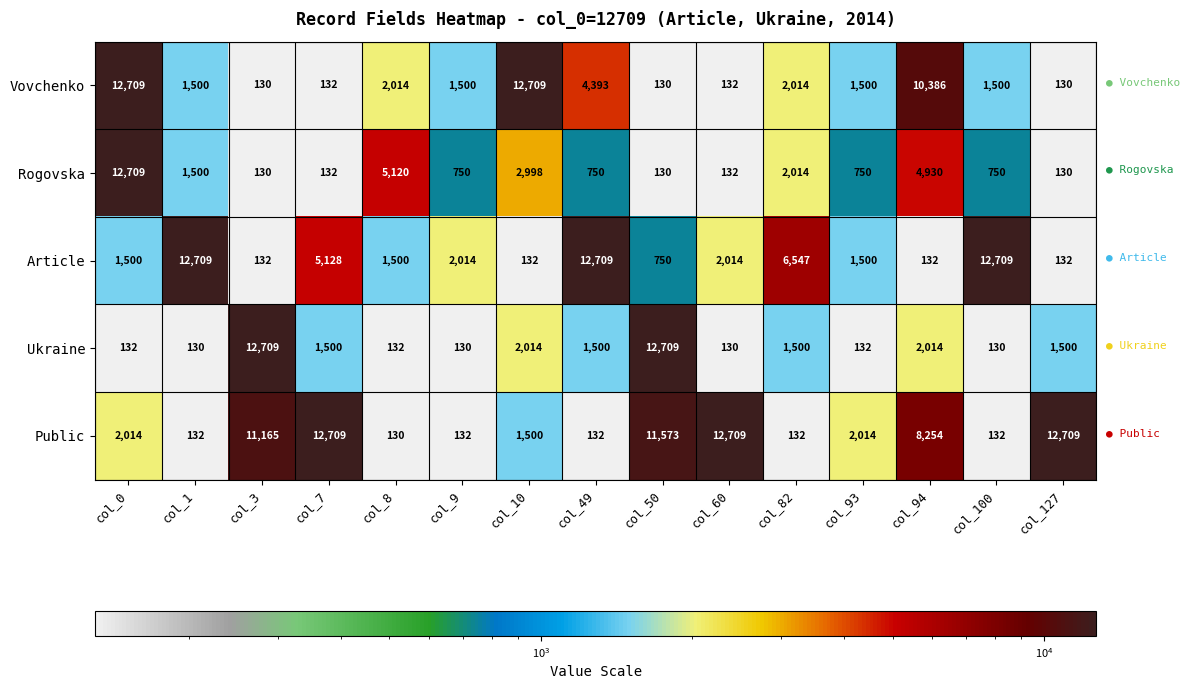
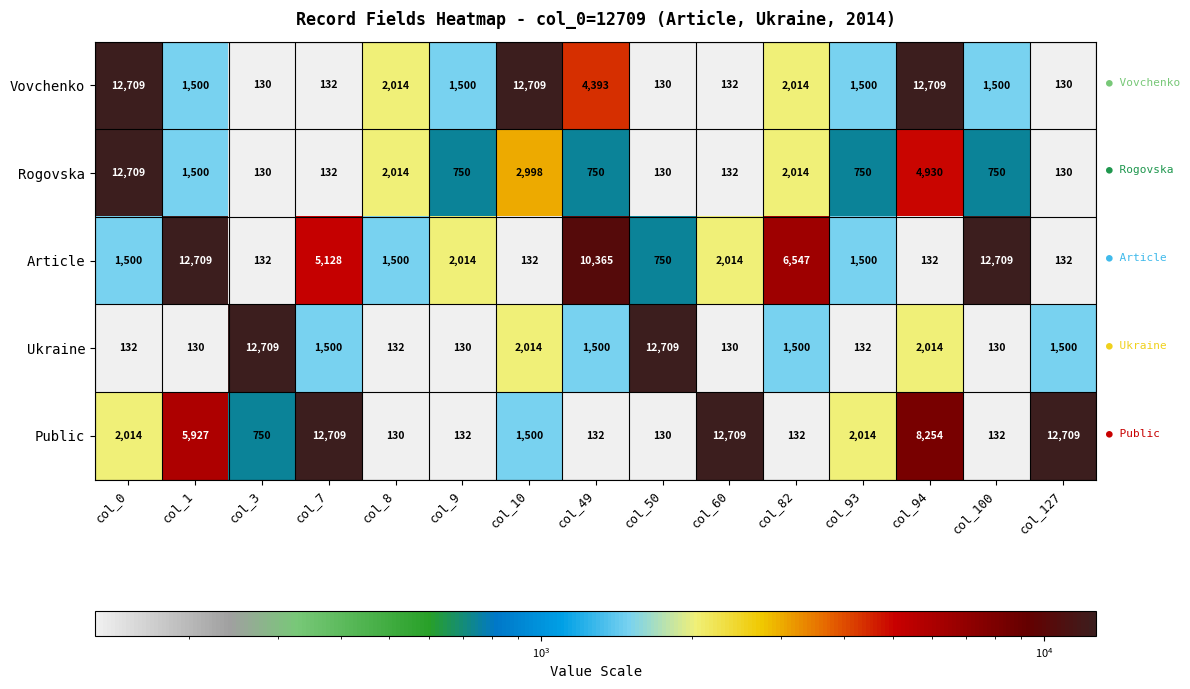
  {
    "Vovchenko": {
      "col_0": "12,709",
      "col_1": "1,500",
      "col_3": "130",
      "col_7": "132",
      "col_8": "2,014",
      "col_9": "1,500",
      "col_10": "12,709",
      "col_49": "4,393",
      "col_50": "130",
      "col_60": "132",
      "col_82": "2,014",
      "col_93": "1,500",
-     "col_94": "10,386",
+     "col_94": "12,709",
      "col_100": "1,500",
      "col_127": "130"
    },
    "Rogovska": {
      "col_0": "12,709",
      "col_1": "1,500",
      "col_3": "130",
      "col_7": "132",
-     "col_8": "5,120",
+     "col_8": "2,014",
      "col_9": "750",
      "col_10": "2,998",
      "col_49": "750",
      "col_50": "130",
      "col_60": "132",
      "col_82": "2,014",
      "col_93": "750",
      "col_94": "4,930",
      "col_100": "750",
      "col_127": "130"
    },
    "Article": {
      "col_0": "1,500",
      "col_1": "12,709",
      "col_3": "132",
      "col_7": "5,128",
      "col_8": "1,500",
      "col_9": "2,014",
      "col_10": "132",
-     "col_49": "12,709",
+     "col_49": "10,365",
      "col_50": "750",
      "col_60": "2,014",
      "col_82": "6,547",
      "col_93": "1,500",
      "col_94": "132",
      "col_100": "12,709",
      "col_127": "132"
    },
    "Ukraine": {
      "col_0": "132",
      "col_1": "130",
      "col_3": "12,709",
      "col_7": "1,500",
      "col_8": "132",
      "col_9": "130",
      "col_10": "2,014",
      "col_49": "1,500",
      "col_50": "12,709",
      "col_60": "130",
      "col_82": "1,500",
      "col_93": "132",
      "col_94": "2,014",
      "col_100": "130",
      "col_127": "1,500"
    },
    "Public": {
      "col_0": "2,014",
-     "col_1": "132",
-     "col_3": "11,165",
+     "col_1": "5,927",
+     "col_3": "750",
      "col_7": "12,709",
      "col_8": "130",
      "col_9": "132",
      "col_10": "1,500",
      "col_49": "132",
-     "col_50": "11,573",
+     "col_50": "130",
      "col_60": "12,709",
      "col_82": "132",
      "col_93": "2,014",
      "col_94": "8,254",
      "col_100": "132",
      "col_127": "12,709"
    }
  }
